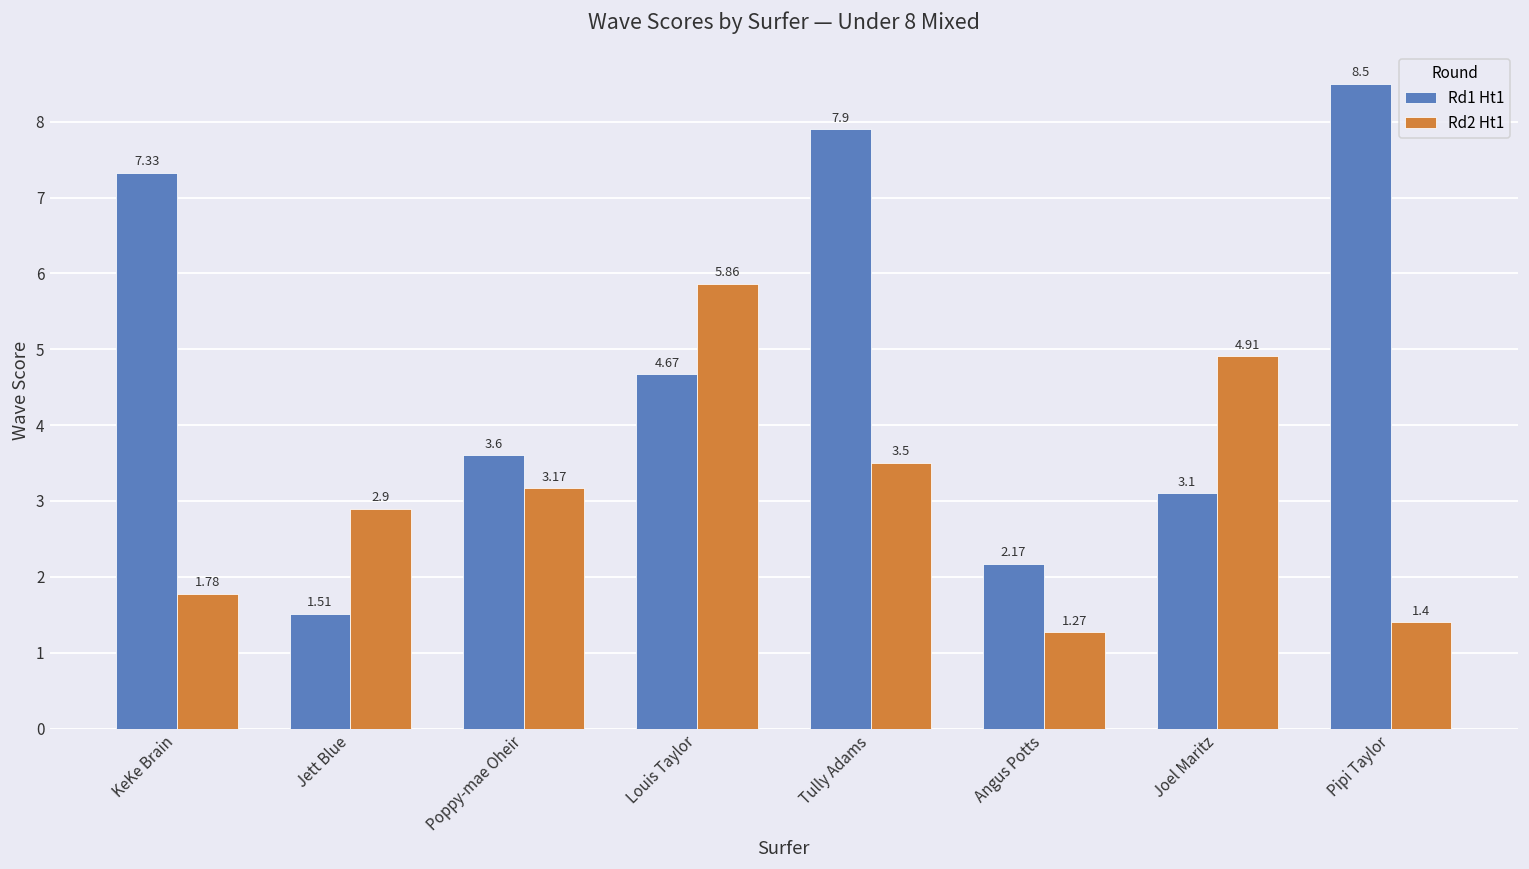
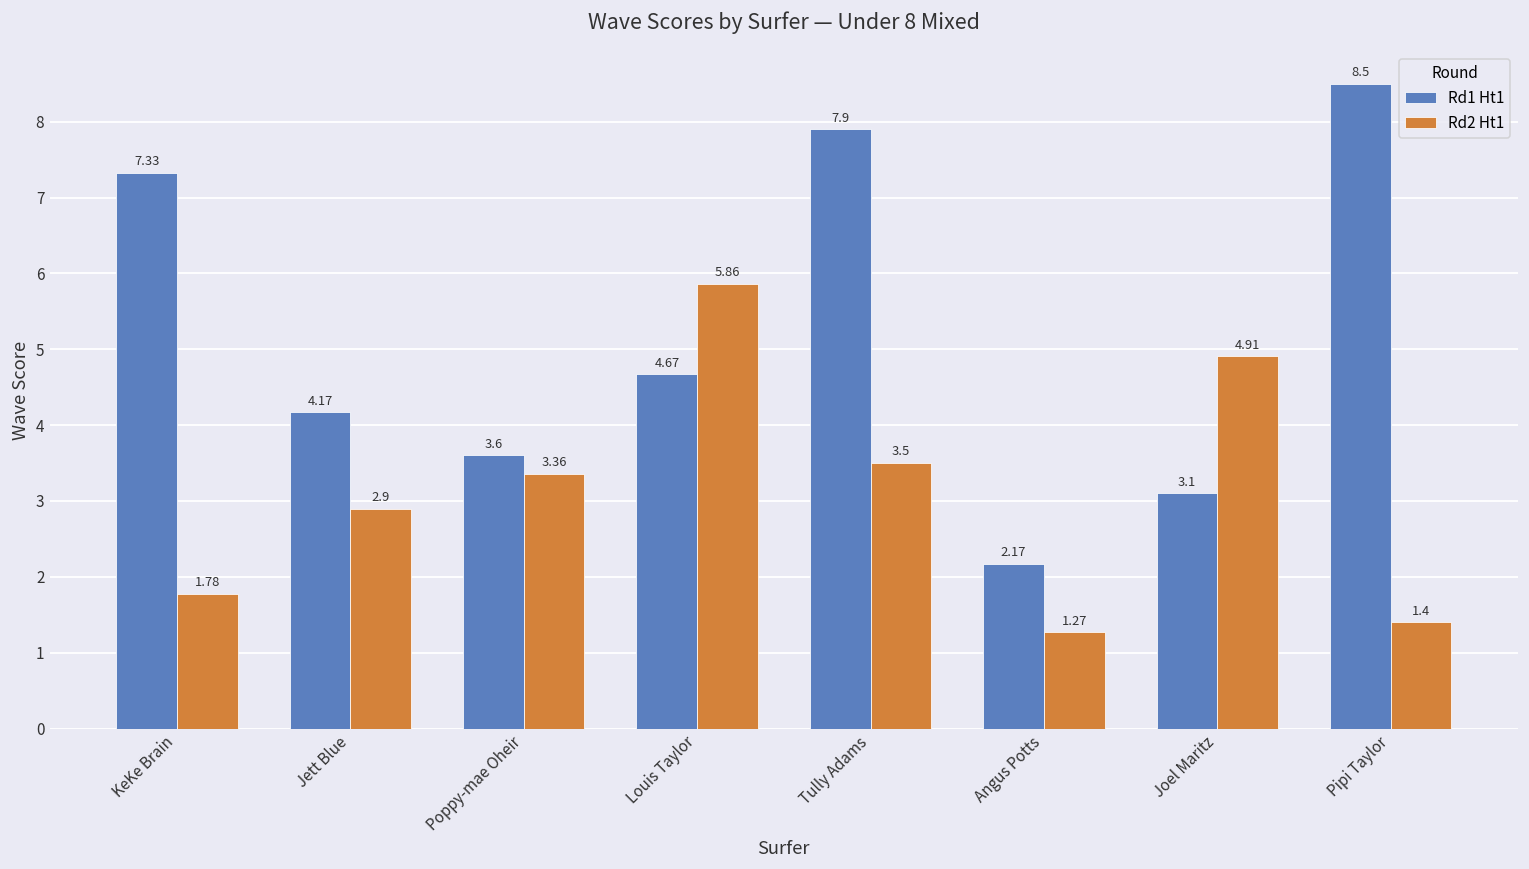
  {
    "Rd1 Ht1": {
      "KeKe Brain": 7.33,
-     "Jett Blue": 1.51,
+     "Jett Blue": 4.17,
      "Poppy-mae Oheir": 3.6,
      "Louis Taylor": 4.67,
      "Tully Adams": 7.9,
      "Angus Potts": 2.17,
      "Joel Maritz": 3.1,
      "Pipi Taylor": 8.5
    },
    "Rd2 Ht1": {
      "KeKe Brain": 1.78,
      "Jett Blue": 2.9,
-     "Poppy-mae Oheir": 3.17,
+     "Poppy-mae Oheir": 3.36,
      "Louis Taylor": 5.86,
      "Tully Adams": 3.5,
      "Angus Potts": 1.27,
      "Joel Maritz": 4.91,
      "Pipi Taylor": 1.4
    }
  }
